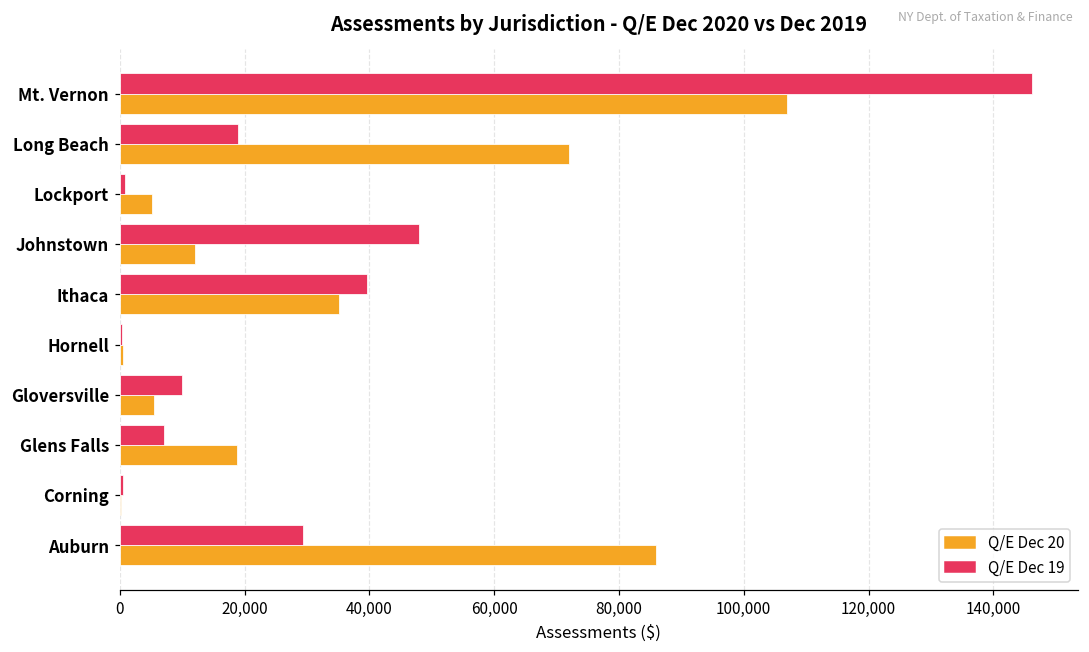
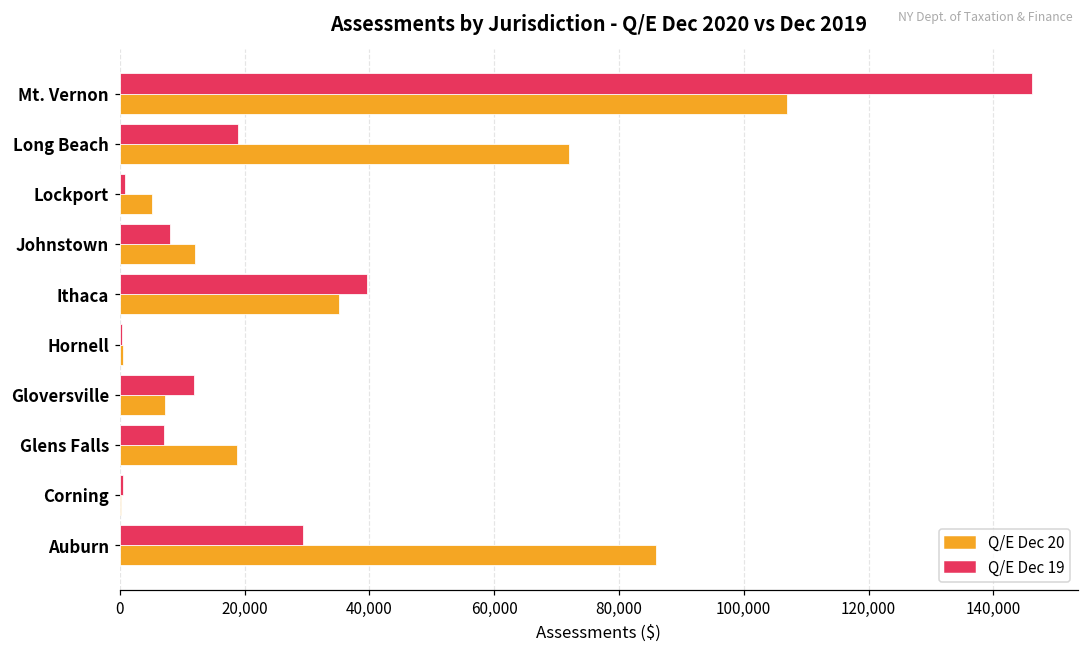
  {
    "Q/E Dec 20": {
      "Mt. Vernon": "107,000",
      "Long Beach": "72,000",
      "Lockport": "5,000",
      "Johnstown": "12,000",
      "Ithaca": "35,000",
      "Hornell": "1,000",
-     "Gloversville": "6,000",
+     "Gloversville": "7,000",
      "Glens Falls": "19,000",
      "Auburn": "86,000"
    },
    "Q/E Dec 19": {
      "Mt. Vernon": "146,000",
      "Long Beach": "19,000",
      "Lockport": "1,000",
-     "Johnstown": "48,000",
+     "Johnstown": "8,000",
      "Ithaca": "40,000",
-     "Gloversville": "10,000",
+     "Gloversville": "12,000",
      "Glens Falls": "7,000",
      "Corning": "0",
      "Auburn": "29,000"
    }
  }
